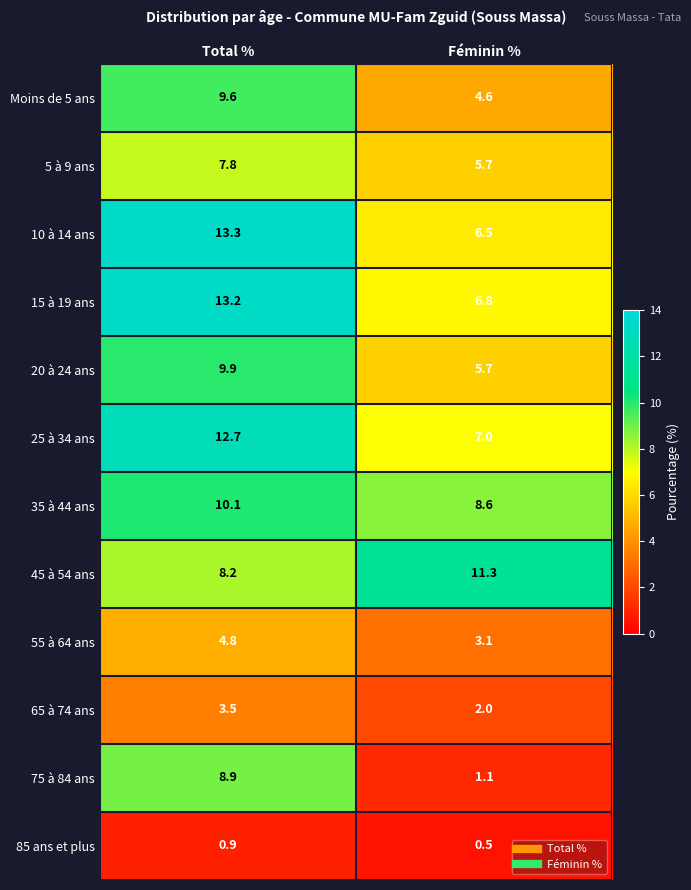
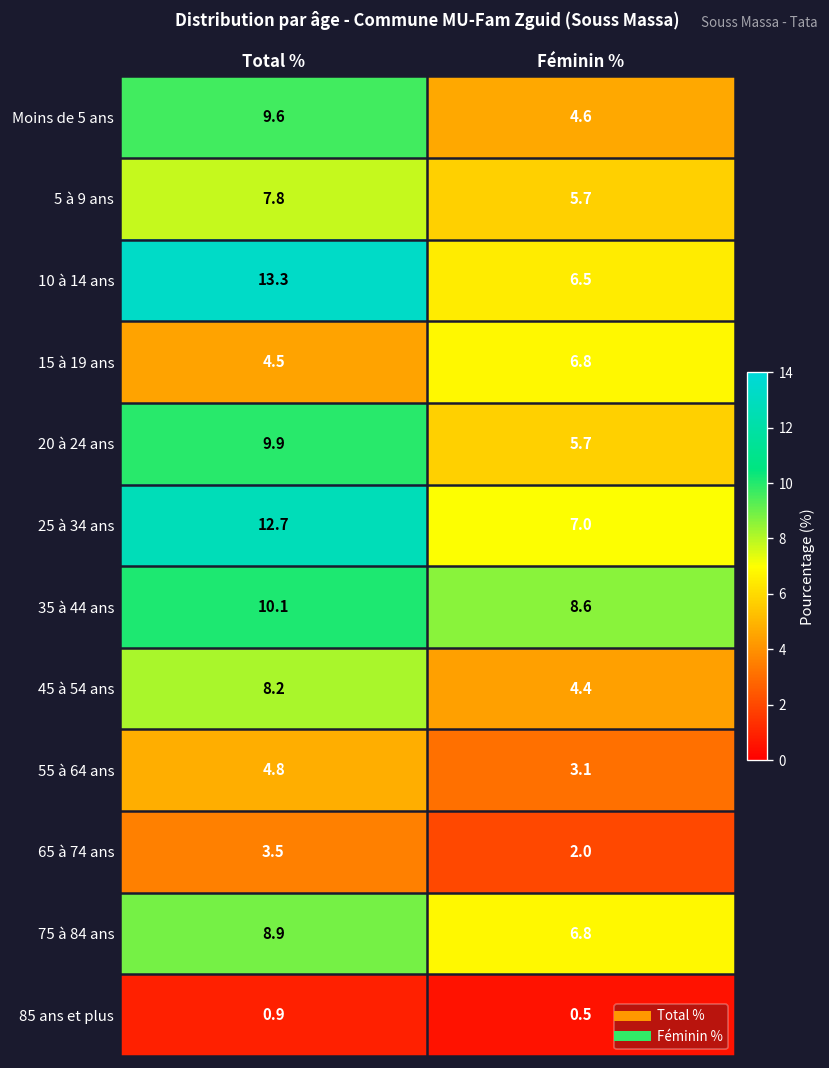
  {
    "Moins de 5 ans": {
      "Total %": 9.6,
      "Féminin %": 4.6
    },
    "5 à 9 ans": {
      "Total %": 7.8,
      "Féminin %": 5.7
    },
    "10 à 14 ans": {
      "Total %": 13.3,
      "Féminin %": 6.5
    },
    "15 à 19 ans": {
-     "Total %": 13.2,
+     "Total %": 4.5,
      "Féminin %": 6.8
    },
    "20 à 24 ans": {
      "Total %": 9.9,
      "Féminin %": 5.7
    },
    "25 à 34 ans": {
      "Total %": 12.7,
      "Féminin %": 7.0
    },
    "35 à 44 ans": {
      "Total %": 10.1,
      "Féminin %": 8.6
    },
    "45 à 54 ans": {
      "Total %": 8.2,
-     "Féminin %": 11.3
+     "Féminin %": 4.4
    },
    "55 à 64 ans": {
      "Total %": 4.8,
      "Féminin %": 3.1
    },
    "65 à 74 ans": {
      "Total %": 3.5,
      "Féminin %": 2.0
    },
    "75 à 84 ans": {
      "Total %": 8.9,
-     "Féminin %": 1.1
+     "Féminin %": 6.8
    },
    "85 ans et plus": {
      "Total %": 0.9,
      "Féminin %": 0.5
    }
  }
